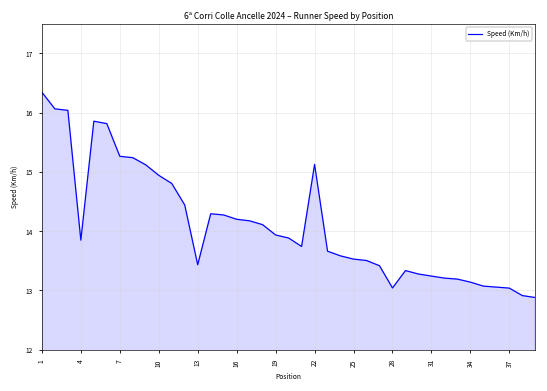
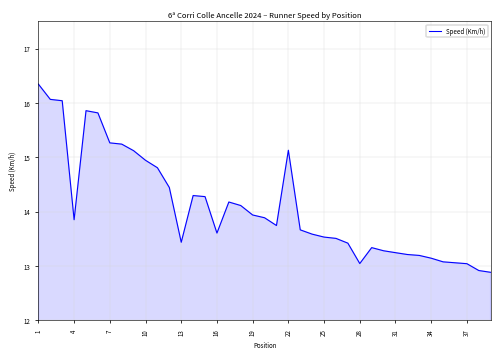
  {
    "1": 16.3,
    "4": 13.8,
    "7": 15.3,
    "10": 14.9,
    "13": 13.4,
-   "16": 14.2,
+   "16": 13.6,
    "19": 13.9,
    "22": 15.1,
    "25": 13.5,
    "28": 13.0,
    "31": 13.2,
    "34": 13.1,
    "37": 13.0
  }
